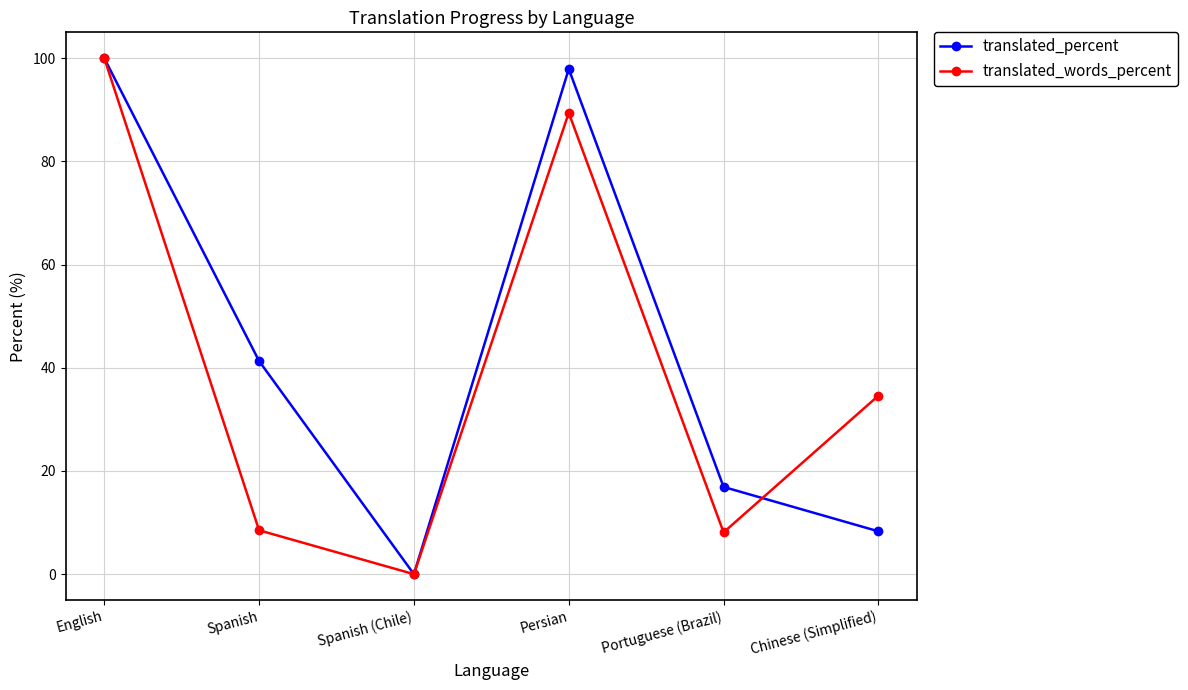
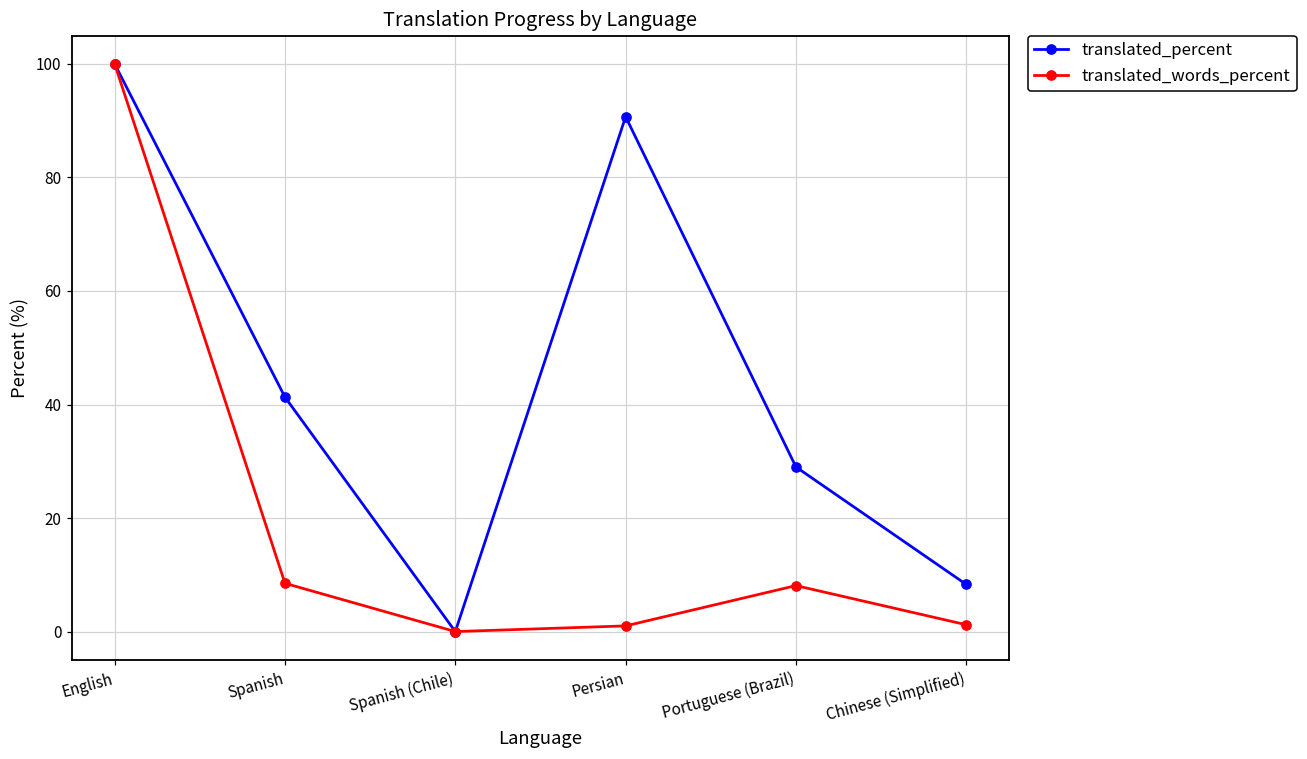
  {
    "translated_percent": {
      "Spanish": 41,
-     "Persian": 98,
-     "Portuguese (Brazil)": 17,
+     "Persian": 91,
+     "Portuguese (Brazil)": 29,
      "Chinese (Simplified)": 8
    },
    "translated_words_percent": {
      "Spanish": 9,
-     "Persian": 89,
+     "Persian": 1,
      "Portuguese (Brazil)": 8,
-     "Chinese (Simplified)": 35
+     "Chinese (Simplified)": 1
    }
  }
